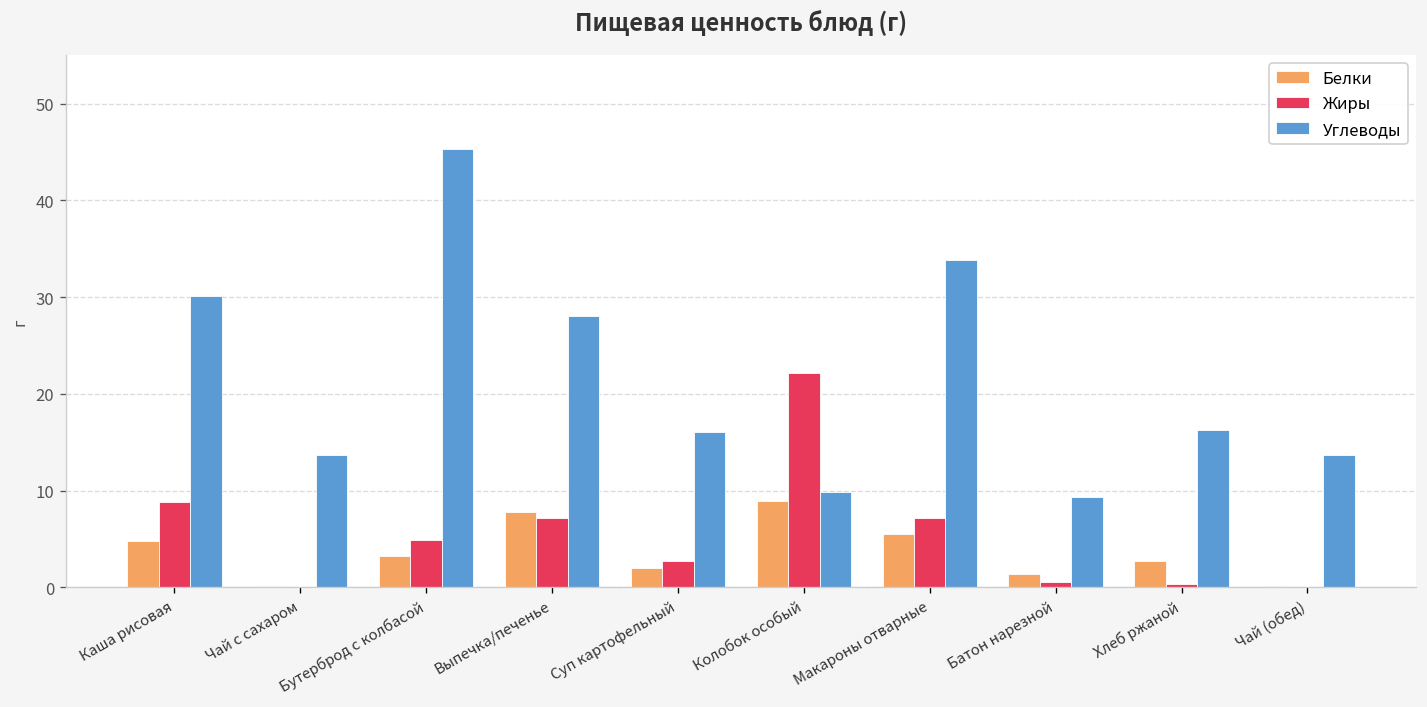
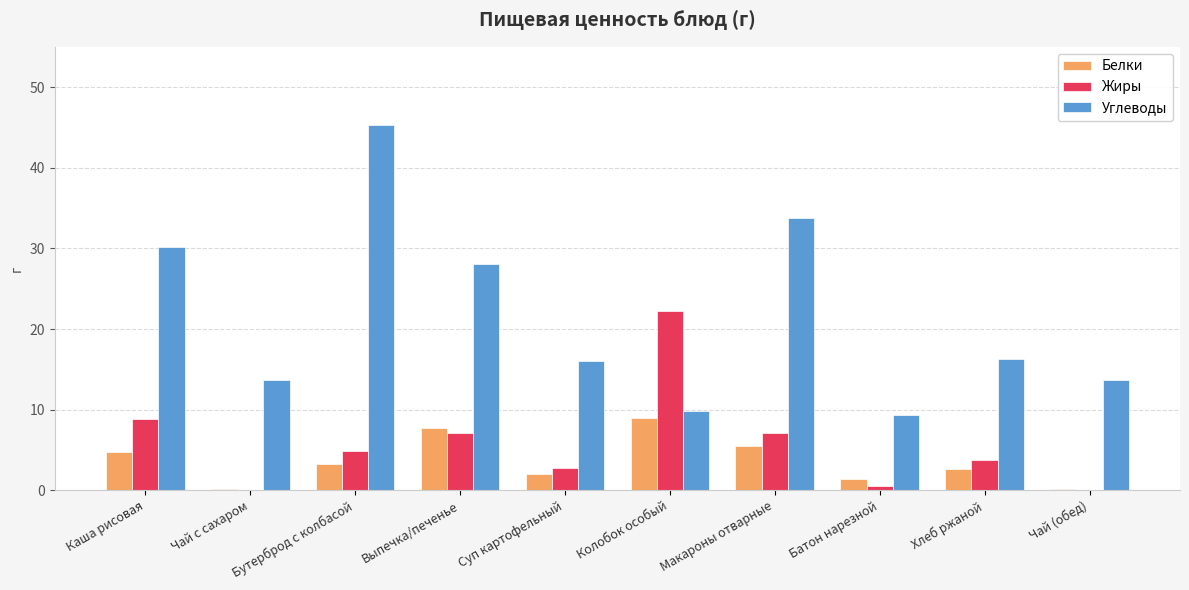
  {
    "Белки": {
      "Каша рисовая": 5,
      "Бутерброд с колбасой": 3,
      "Выпечка/печенье": 8,
      "Суп картофельный": 2,
      "Колобок особый": 9,
      "Макароны отварные": 6,
      "Батон нарезной": 1,
      "Хлеб ржаной": 3
    },
    "Жиры": {
      "Каша рисовая": 9,
      "Бутерброд с колбасой": 5,
      "Выпечка/печенье": 7,
      "Суп картофельный": 3,
      "Колобок особый": 22,
      "Макароны отварные": 7,
      "Батон нарезной": 1,
-     "Хлеб ржаной": 0
+     "Хлеб ржаной": 4
    },
    "Углеводы": {
      "Каша рисовая": 30,
      "Чай с сахаром": 14,
      "Бутерброд с колбасой": 45,
      "Выпечка/печенье": 28,
      "Суп картофельный": 16,
      "Колобок особый": 10,
      "Макароны отварные": 34,
      "Батон нарезной": 9,
      "Хлеб ржаной": 16,
      "Чай (обед)": 14
    }
  }
